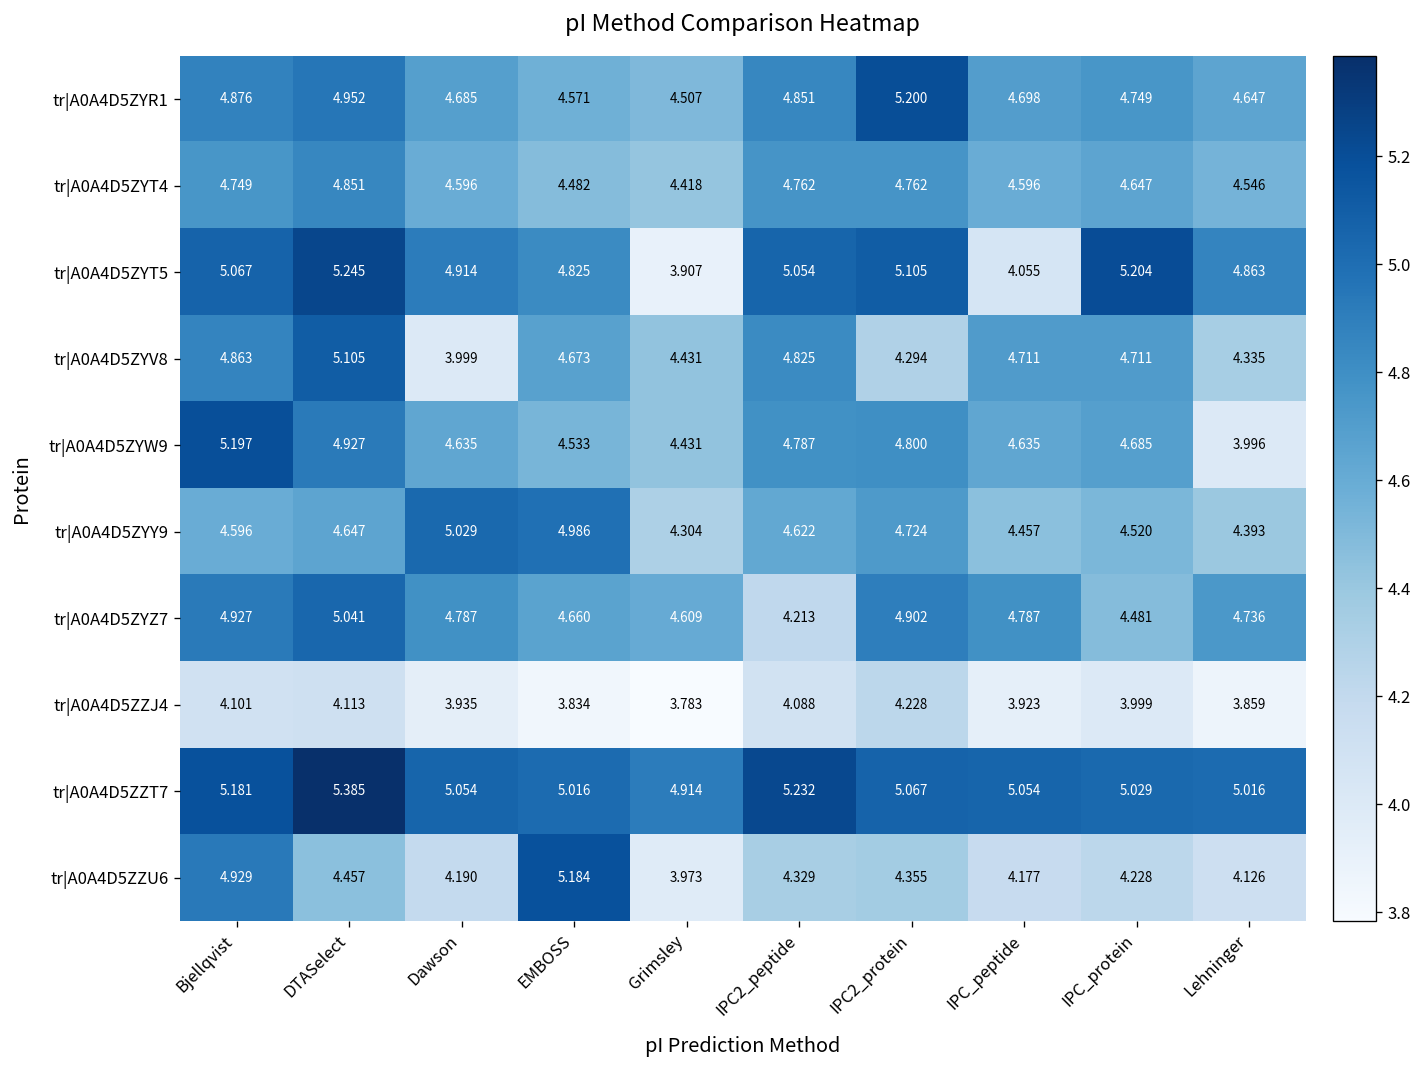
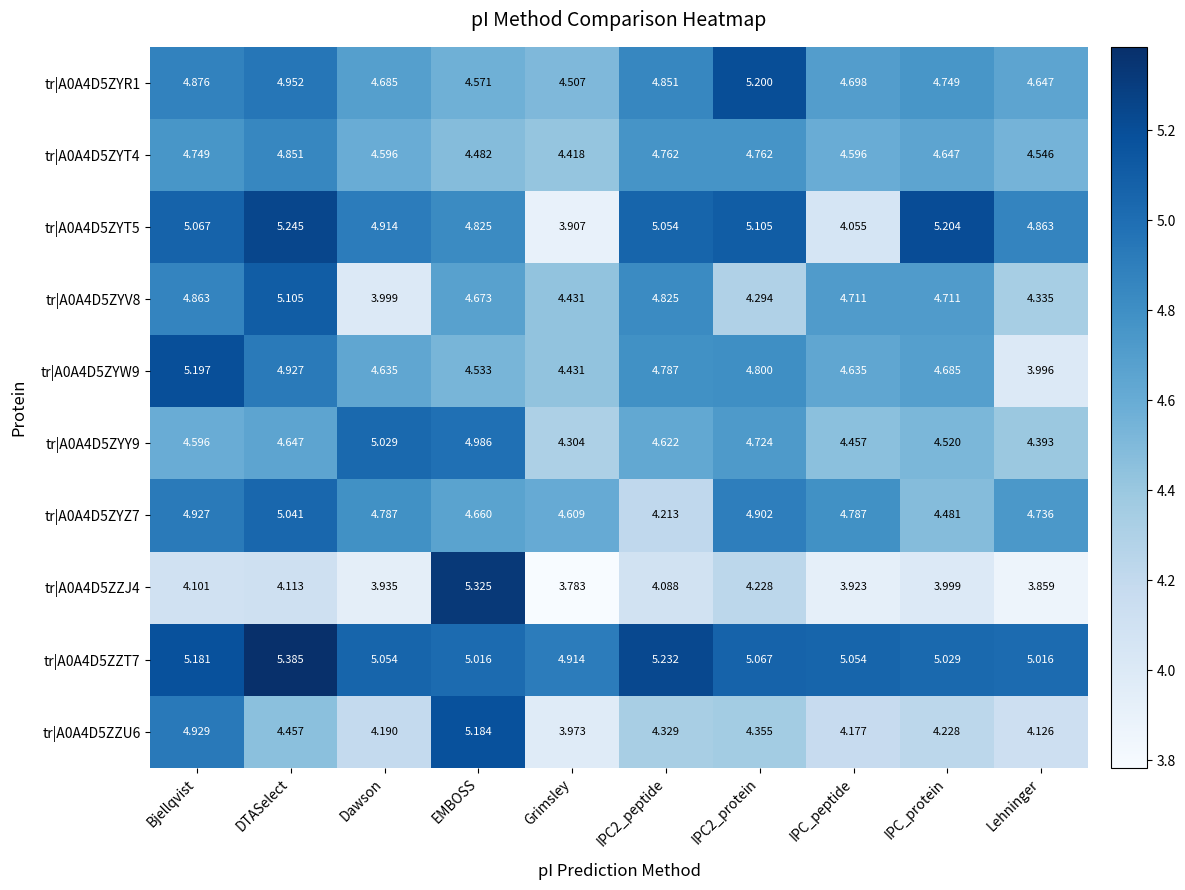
  {
    "tr|A0A4D5ZYR1": {
      "Bjellqvist": 4.876,
      "DTASelect": 4.952,
      "Dawson": 4.685,
      "EMBOSS": 4.571,
      "Grimsley": 4.507,
      "IPC2_peptide": 4.851,
      "IPC2_protein": 5.200,
      "IPC_peptide": 4.698,
      "IPC_protein": 4.749,
      "Lehninger": 4.647
    },
    "tr|A0A4D5ZYT4": {
      "Bjellqvist": 4.749,
      "DTASelect": 4.851,
      "Dawson": 4.596,
      "EMBOSS": 4.482,
      "Grimsley": 4.418,
      "IPC2_peptide": 4.762,
      "IPC2_protein": 4.762,
      "IPC_peptide": 4.596,
      "IPC_protein": 4.647,
      "Lehninger": 4.546
    },
    "tr|A0A4D5ZYT5": {
      "Bjellqvist": 5.067,
      "DTASelect": 5.245,
      "Dawson": 4.914,
      "EMBOSS": 4.825,
      "Grimsley": 3.907,
      "IPC2_peptide": 5.054,
      "IPC2_protein": 5.105,
      "IPC_peptide": 4.055,
      "IPC_protein": 5.204,
      "Lehninger": 4.863
    },
    "tr|A0A4D5ZYV8": {
      "Bjellqvist": 4.863,
      "DTASelect": 5.105,
      "Dawson": 3.999,
      "EMBOSS": 4.673,
      "Grimsley": 4.431,
      "IPC2_peptide": 4.825,
      "IPC2_protein": 4.294,
      "IPC_peptide": 4.711,
      "IPC_protein": 4.711,
      "Lehninger": 4.335
    },
    "tr|A0A4D5ZYW9": {
      "Bjellqvist": 5.197,
      "DTASelect": 4.927,
      "Dawson": 4.635,
      "EMBOSS": 4.533,
      "Grimsley": 4.431,
      "IPC2_peptide": 4.787,
      "IPC2_protein": 4.800,
      "IPC_peptide": 4.635,
      "IPC_protein": 4.685,
      "Lehninger": 3.996
    },
    "tr|A0A4D5ZYY9": {
      "Bjellqvist": 4.596,
      "DTASelect": 4.647,
      "Dawson": 5.029,
      "EMBOSS": 4.986,
      "Grimsley": 4.304,
      "IPC2_peptide": 4.622,
      "IPC2_protein": 4.724,
      "IPC_peptide": 4.457,
      "IPC_protein": 4.520,
      "Lehninger": 4.393
    },
    "tr|A0A4D5ZYZ7": {
      "Bjellqvist": 4.927,
      "DTASelect": 5.041,
      "Dawson": 4.787,
      "EMBOSS": 4.660,
      "Grimsley": 4.609,
      "IPC2_peptide": 4.213,
      "IPC2_protein": 4.902,
      "IPC_peptide": 4.787,
      "IPC_protein": 4.481,
      "Lehninger": 4.736
    },
    "tr|A0A4D5ZZJ4": {
      "Bjellqvist": 4.101,
      "DTASelect": 4.113,
      "Dawson": 3.935,
-     "EMBOSS": 3.834,
+     "EMBOSS": 5.325,
      "Grimsley": 3.783,
      "IPC2_peptide": 4.088,
      "IPC2_protein": 4.228,
      "IPC_peptide": 3.923,
      "IPC_protein": 3.999,
      "Lehninger": 3.859
    },
    "tr|A0A4D5ZZT7": {
      "Bjellqvist": 5.181,
      "DTASelect": 5.385,
      "Dawson": 5.054,
      "EMBOSS": 5.016,
      "Grimsley": 4.914,
      "IPC2_peptide": 5.232,
      "IPC2_protein": 5.067,
      "IPC_peptide": 5.054,
      "IPC_protein": 5.029,
      "Lehninger": 5.016
    },
    "tr|A0A4D5ZZU6": {
      "Bjellqvist": 4.929,
      "DTASelect": 4.457,
      "Dawson": 4.190,
      "EMBOSS": 5.184,
      "Grimsley": 3.973,
      "IPC2_peptide": 4.329,
      "IPC2_protein": 4.355,
      "IPC_peptide": 4.177,
      "IPC_protein": 4.228,
      "Lehninger": 4.126
    }
  }
